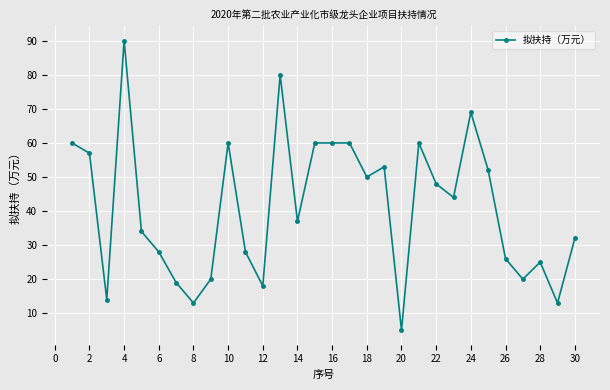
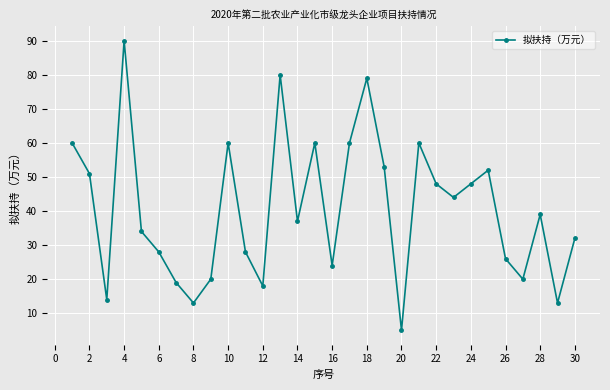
  {
-   "2": 57,
+   "2": 51,
    "4": 90,
    "6": 28,
    "8": 13,
    "10": 60,
    "12": 18,
    "14": 37,
-   "16": 60,
-   "18": 50,
+   "16": 24,
+   "18": 79,
    "20": 5,
    "22": 48,
-   "24": 69,
+   "24": 48,
    "26": 26,
-   "28": 25,
+   "28": 39,
    "30": 32
  }
